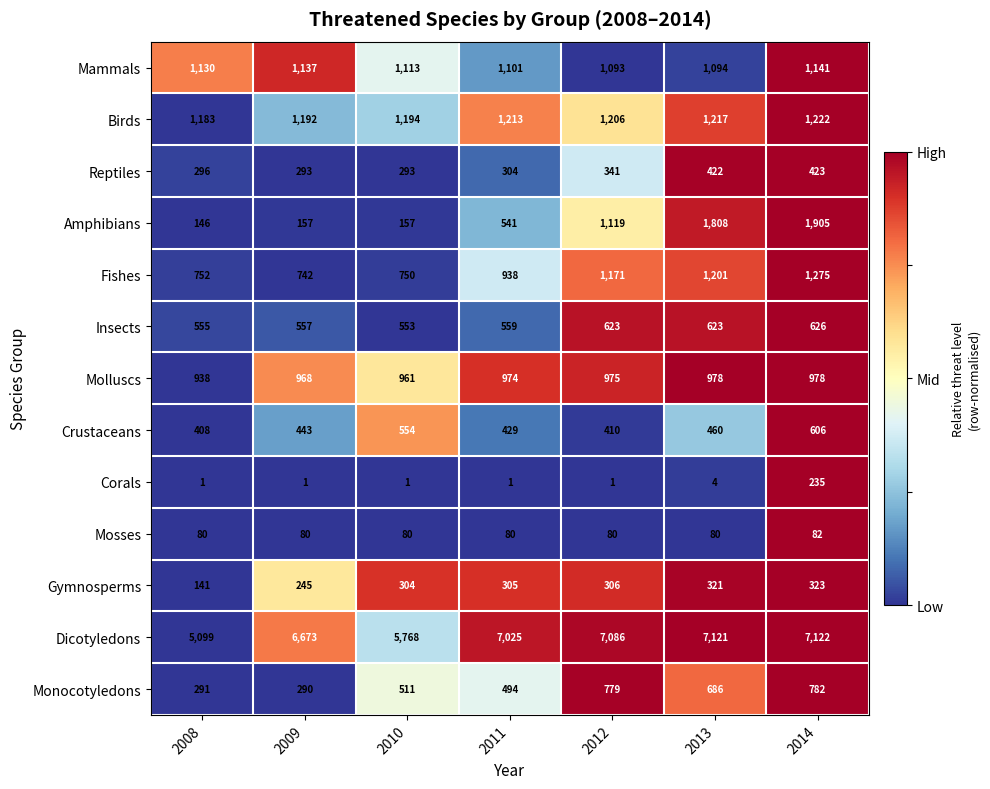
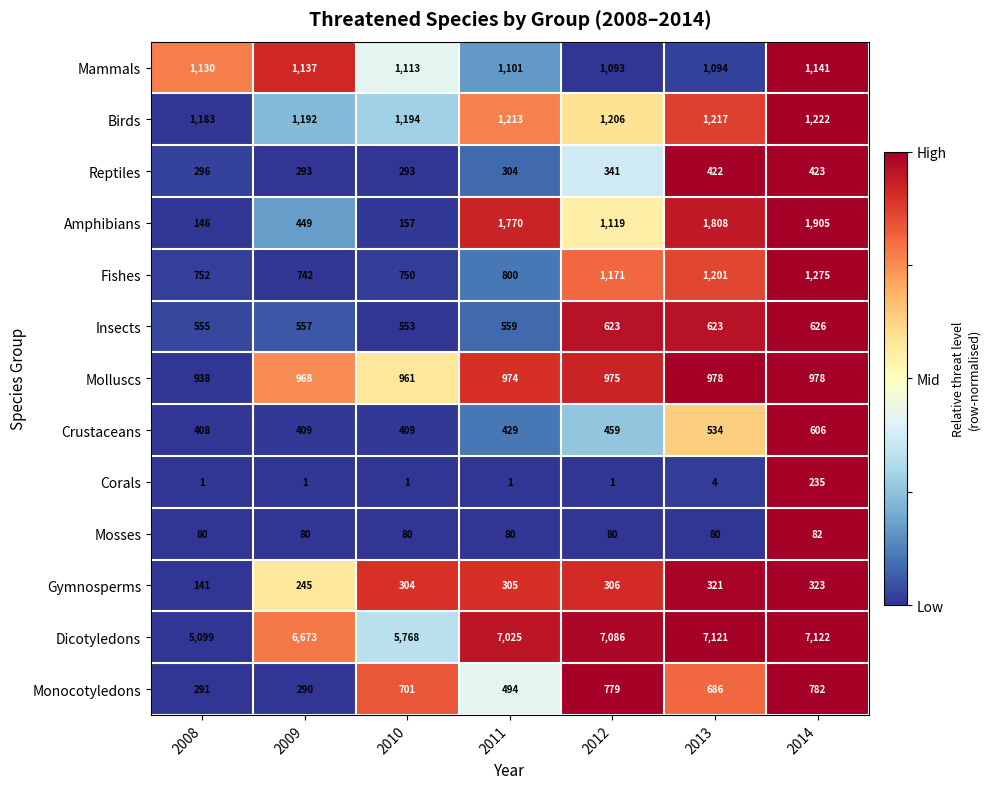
  {
    "Mammals": {
      "2008": "1,130",
      "2009": "1,137",
      "2010": "1,113",
      "2011": "1,101",
      "2012": "1,093",
      "2013": "1,094",
      "2014": "1,141"
    },
    "Birds": {
      "2008": "1,183",
      "2009": "1,192",
      "2010": "1,194",
      "2011": "1,213",
      "2012": "1,206",
      "2013": "1,217",
      "2014": "1,222"
    },
    "Reptiles": {
      "2008": "296",
      "2009": "293",
      "2010": "293",
      "2011": "304",
      "2012": "341",
      "2013": "422",
      "2014": "423"
    },
    "Amphibians": {
      "2008": "146",
-     "2009": "157",
+     "2009": "449",
      "2010": "157",
-     "2011": "541",
+     "2011": "1,770",
      "2012": "1,119",
      "2013": "1,808",
      "2014": "1,905"
    },
    "Fishes": {
      "2008": "752",
      "2009": "742",
      "2010": "750",
-     "2011": "938",
+     "2011": "800",
      "2012": "1,171",
      "2013": "1,201",
      "2014": "1,275"
    },
    "Insects": {
      "2008": "555",
      "2009": "557",
      "2010": "553",
      "2011": "559",
      "2012": "623",
      "2013": "623",
      "2014": "626"
    },
    "Molluscs": {
      "2008": "938",
      "2009": "968",
      "2010": "961",
      "2011": "974",
      "2012": "975",
      "2013": "978",
      "2014": "978"
    },
    "Crustaceans": {
      "2008": "408",
-     "2009": "443",
-     "2010": "554",
+     "2009": "409",
+     "2010": "409",
      "2011": "429",
-     "2012": "410",
-     "2013": "460",
+     "2012": "459",
+     "2013": "534",
      "2014": "606"
    },
    "Corals": {
      "2008": "1",
      "2009": "1",
      "2010": "1",
      "2011": "1",
      "2012": "1",
      "2013": "4",
      "2014": "235"
    },
    "Mosses": {
      "2008": "80",
      "2009": "80",
      "2010": "80",
      "2011": "80",
      "2012": "80",
      "2013": "80",
      "2014": "82"
    },
    "Gymnosperms": {
      "2008": "141",
      "2009": "245",
      "2010": "304",
      "2011": "305",
      "2012": "306",
      "2013": "321",
      "2014": "323"
    },
    "Dicotyledons": {
      "2008": "5,099",
      "2009": "6,673",
      "2010": "5,768",
      "2011": "7,025",
      "2012": "7,086",
      "2013": "7,121",
      "2014": "7,122"
    },
    "Monocotyledons": {
      "2008": "291",
      "2009": "290",
-     "2010": "511",
+     "2010": "701",
      "2011": "494",
      "2012": "779",
      "2013": "686",
      "2014": "782"
    }
  }
